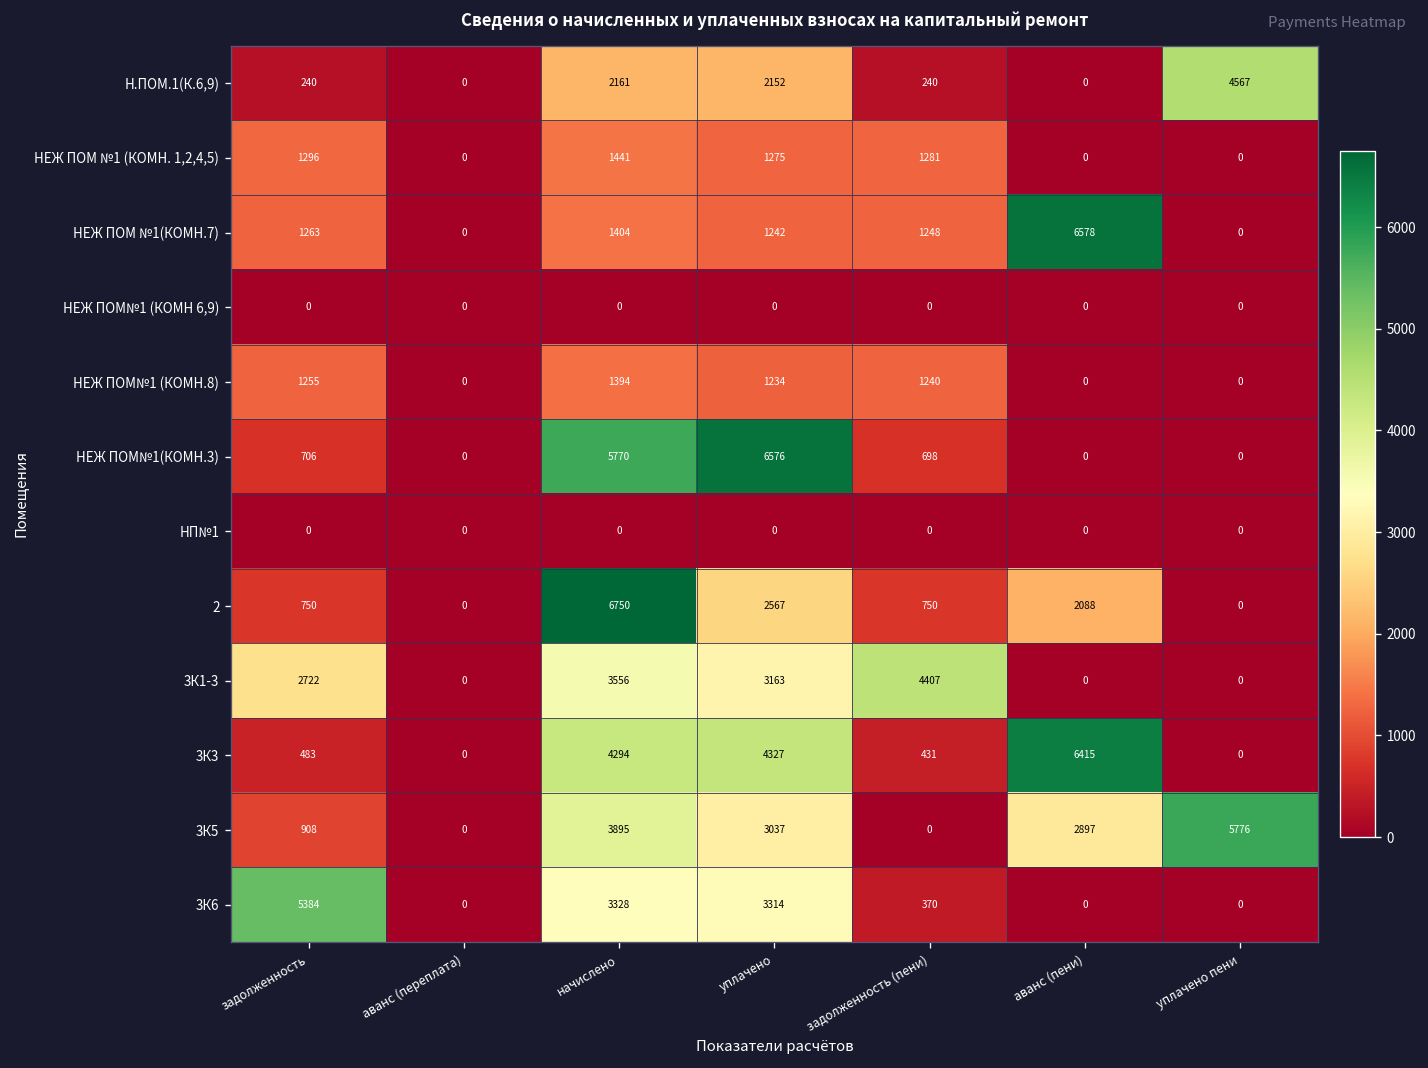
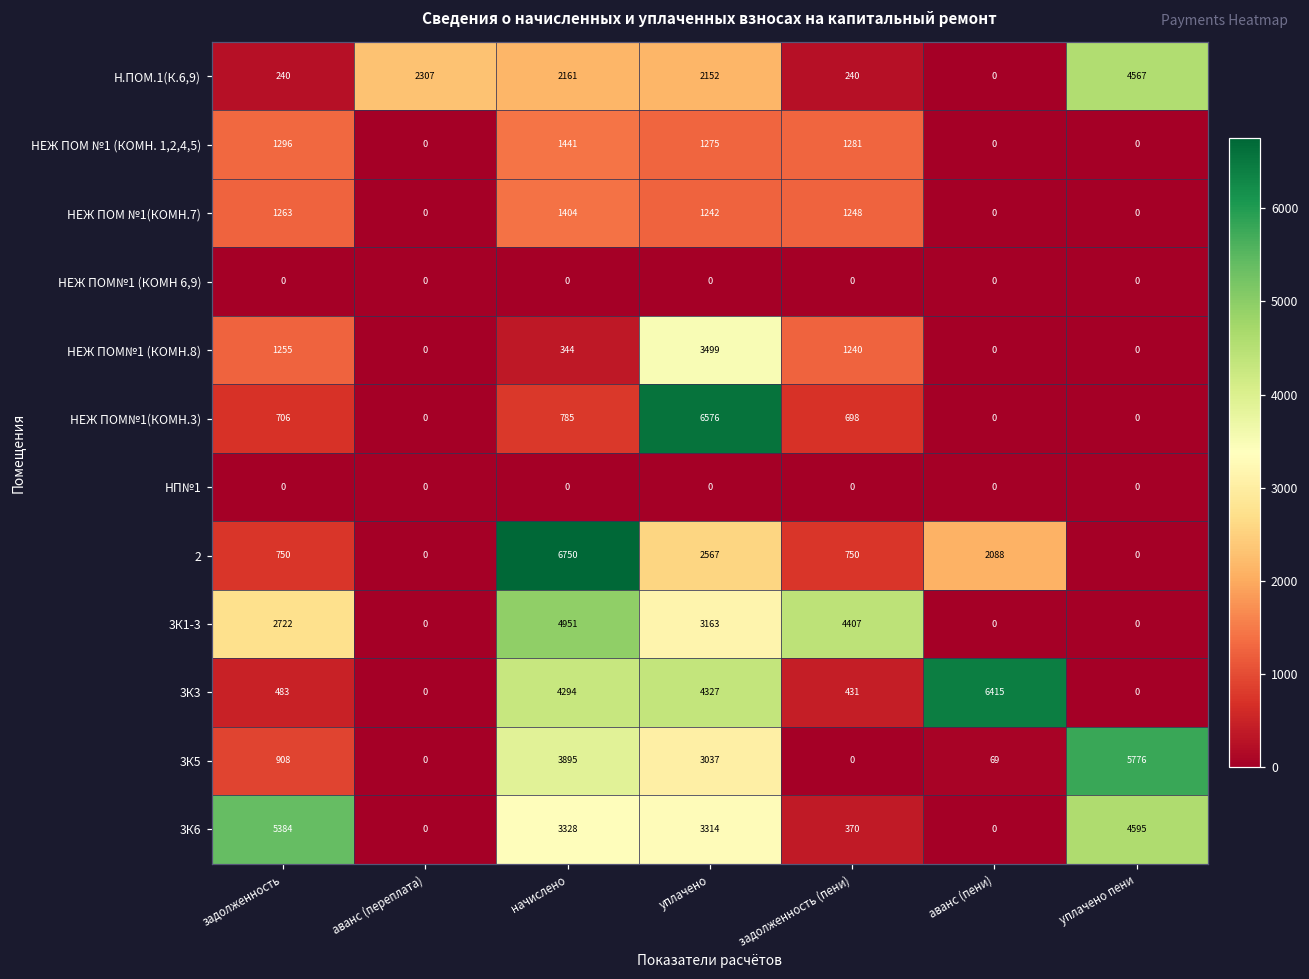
  {
    "Н.ПОМ.1(К.6,9)": {
      "задолженность": 240,
-     "аванс (переплата)": 0,
+     "аванс (переплата)": 2307,
      "начислено": 2161,
      "уплачено": 2152,
      "задолженность (пени)": 240,
      "аванс (пени)": 0,
      "уплачено пени": 4567
    },
    "НЕЖ ПОМ №1 (КОМН. 1,2,4,5)": {
      "задолженность": 1296,
      "аванс (переплата)": 0,
      "начислено": 1441,
      "уплачено": 1275,
      "задолженность (пени)": 1281,
      "аванс (пени)": 0,
      "уплачено пени": 0
    },
    "НЕЖ ПОМ №1(КОМН.7)": {
      "задолженность": 1263,
      "аванс (переплата)": 0,
      "начислено": 1404,
      "уплачено": 1242,
      "задолженность (пени)": 1248,
-     "аванс (пени)": 6578,
+     "аванс (пени)": 0,
      "уплачено пени": 0
    },
    "НЕЖ ПОМ№1 (КОМН 6,9)": {
      "задолженность": 0,
      "аванс (переплата)": 0,
      "начислено": 0,
      "уплачено": 0,
      "задолженность (пени)": 0,
      "аванс (пени)": 0,
      "уплачено пени": 0
    },
    "НЕЖ ПОМ№1 (КОМН.8)": {
      "задолженность": 1255,
      "аванс (переплата)": 0,
-     "начислено": 1394,
-     "уплачено": 1234,
+     "начислено": 344,
+     "уплачено": 3499,
      "задолженность (пени)": 1240,
      "аванс (пени)": 0,
      "уплачено пени": 0
    },
    "НЕЖ ПОМ№1(КОМН.3)": {
      "задолженность": 706,
      "аванс (переплата)": 0,
-     "начислено": 5770,
+     "начислено": 785,
      "уплачено": 6576,
      "задолженность (пени)": 698,
      "аванс (пени)": 0,
      "уплачено пени": 0
    },
    "НП№1": {
      "задолженность": 0,
      "аванс (переплата)": 0,
      "начислено": 0,
      "уплачено": 0,
      "задолженность (пени)": 0,
      "аванс (пени)": 0,
      "уплачено пени": 0
    },
    "2": {
      "задолженность": 750,
      "аванс (переплата)": 0,
      "начислено": 6750,
      "уплачено": 2567,
      "задолженность (пени)": 750,
      "аванс (пени)": 2088,
      "уплачено пени": 0
    },
    "3К1-3": {
      "задолженность": 2722,
      "аванс (переплата)": 0,
-     "начислено": 3556,
+     "начислено": 4951,
      "уплачено": 3163,
      "задолженность (пени)": 4407,
      "аванс (пени)": 0,
      "уплачено пени": 0
    },
    "3К3": {
      "задолженность": 483,
      "аванс (переплата)": 0,
      "начислено": 4294,
      "уплачено": 4327,
      "задолженность (пени)": 431,
      "аванс (пени)": 6415,
      "уплачено пени": 0
    },
    "3К5": {
      "задолженность": 908,
      "аванс (переплата)": 0,
      "начислено": 3895,
      "уплачено": 3037,
      "задолженность (пени)": 0,
-     "аванс (пени)": 2897,
+     "аванс (пени)": 69,
      "уплачено пени": 5776
    },
    "3К6": {
      "задолженность": 5384,
      "аванс (переплата)": 0,
      "начислено": 3328,
      "уплачено": 3314,
      "задолженность (пени)": 370,
      "аванс (пени)": 0,
-     "уплачено пени": 0
+     "уплачено пени": 4595
    }
  }
